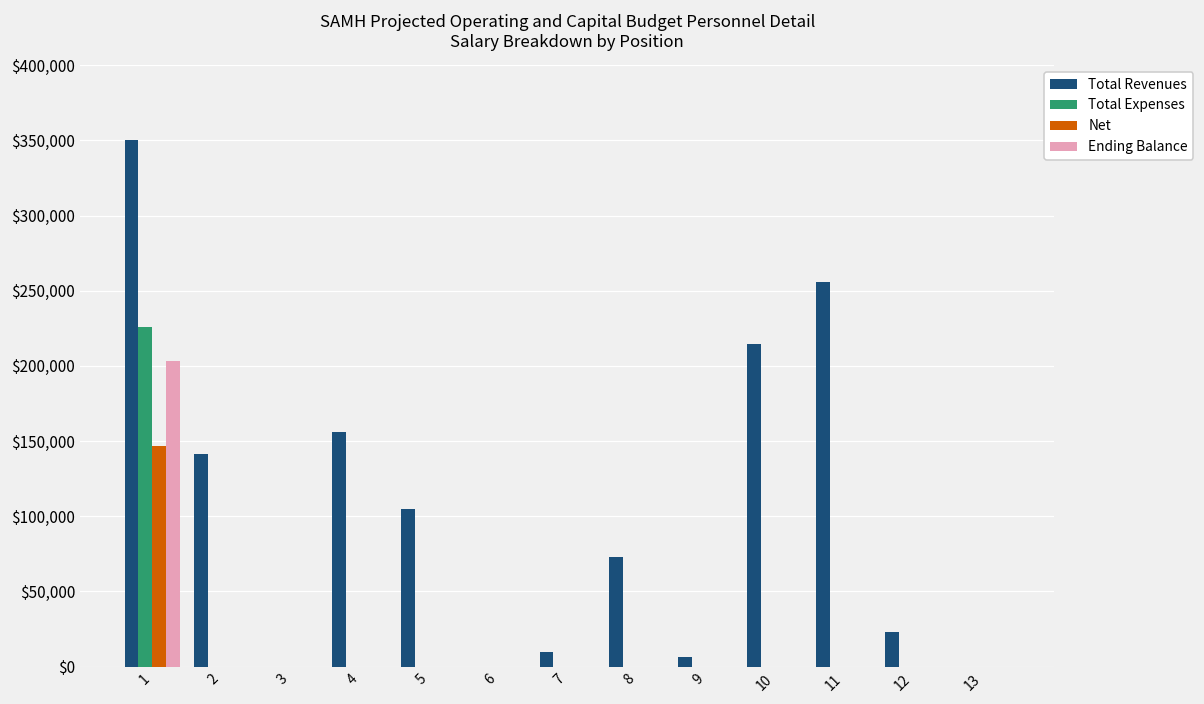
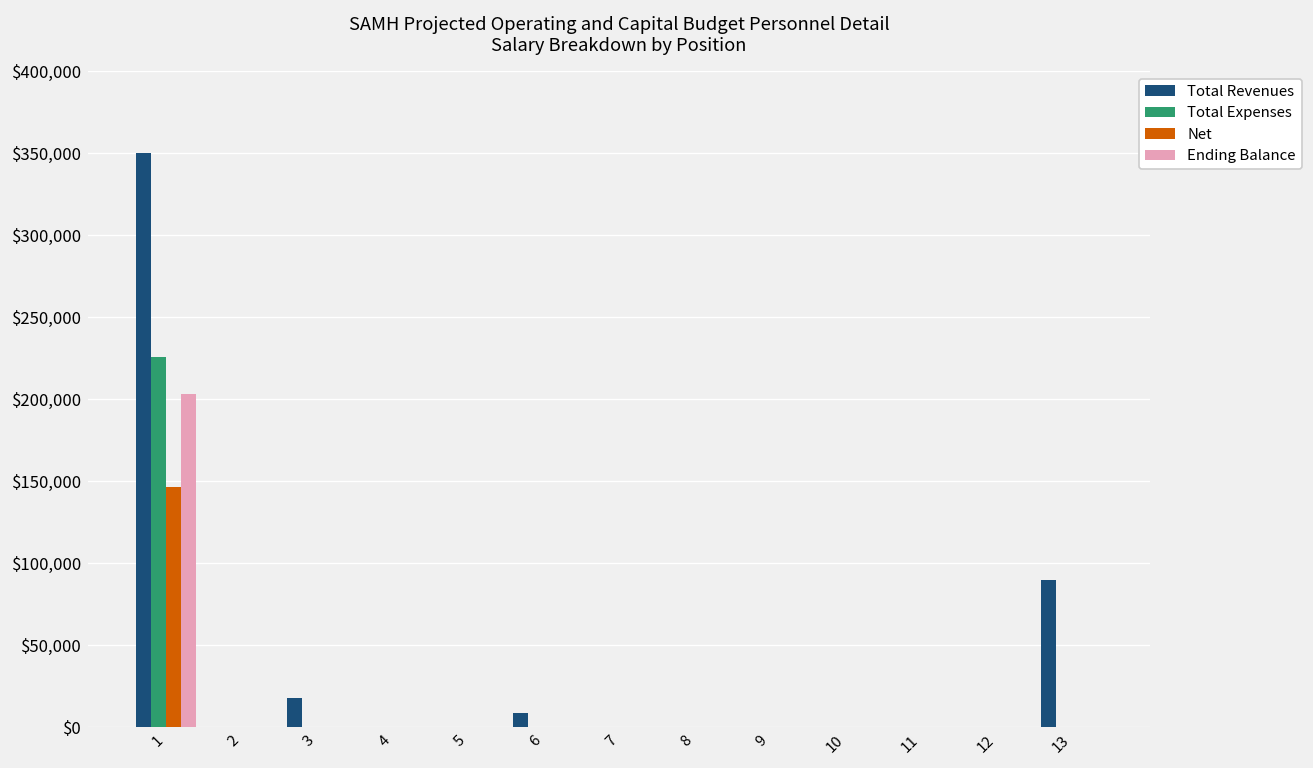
  {
    "Total Revenues": {
      "1": "$350,000",
-     "2": "$141,000",
-     "3": "$0",
-     "4": "$156,000",
-     "5": "$105,000",
-     "6": "$0",
-     "7": "$10,000",
-     "8": "$73,000",
-     "9": "$7,000",
-     "10": "$215,000",
-     "11": "$256,000",
-     "12": "$23,000",
-     "13": "$0"
+     "2": "$0",
+     "3": "$18,000",
+     "4": "$0",
+     "5": "$0",
+     "6": "$9,000",
+     "7": "$0",
+     "8": "$0",
+     "9": "$0",
+     "10": "$0",
+     "11": "$0",
+     "12": "$0",
+     "13": "$89,000"
    },
    "Total Expenses": {
      "1": "$226,000",
      "2": "$0",
      "3": "$0",
      "4": "$0",
      "5": "$0",
      "6": "$0",
      "7": "$0",
      "8": "$0",
      "9": "$0",
      "10": "$0",
      "11": "$0",
      "12": "$0",
      "13": "$0"
    },
    "Net": {
      "1": "$147,000",
      "2": "$0",
      "3": "$0",
      "4": "$0",
      "5": "$0",
      "6": "$0",
      "7": "$0",
      "8": "$0",
      "9": "$0",
      "10": "$0",
      "11": "$0",
      "12": "$0",
      "13": "$0"
    },
    "Ending Balance": {
      "1": "$203,000",
      "2": "$0",
      "3": "$0",
      "4": "$0",
      "5": "$0",
      "6": "$0",
      "7": "$0",
      "8": "$0",
      "9": "$0",
      "10": "$0",
      "11": "$0",
      "12": "$0",
      "13": "$0"
    }
  }
